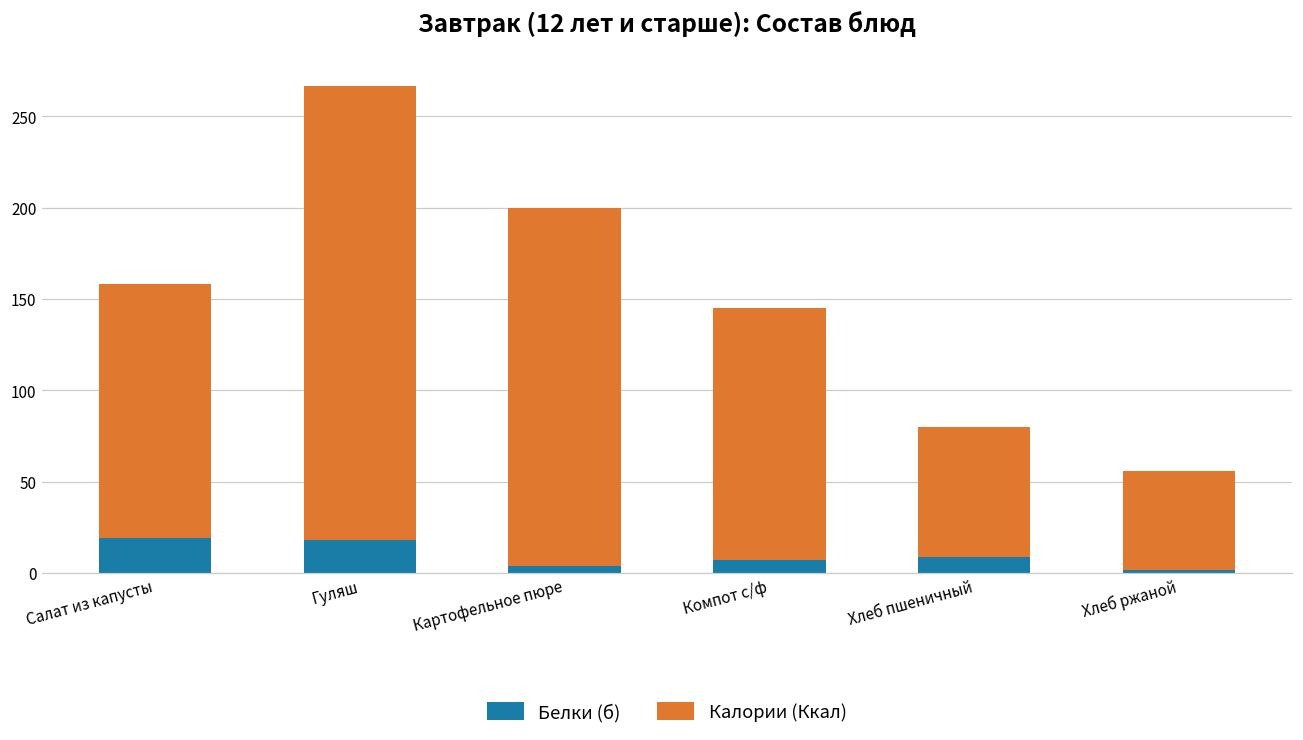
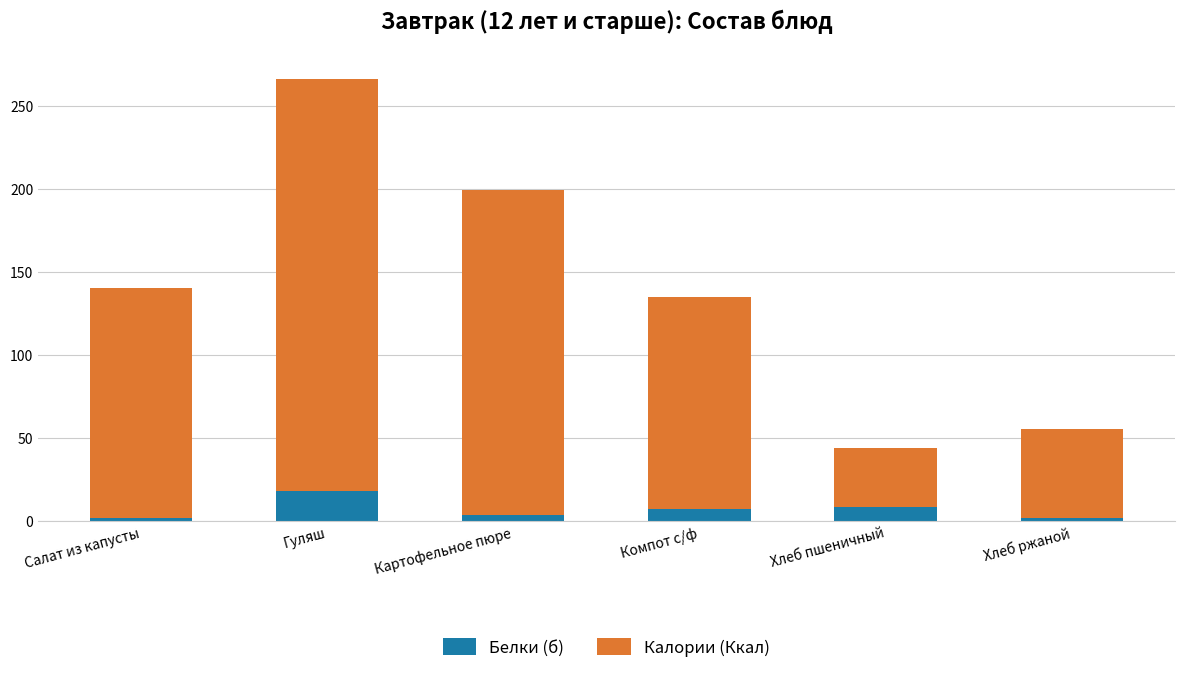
  {
    "Белки (б)": {
-     "Салат из капусты": 19,
+     "Салат из капусты": 2,
      "Гуляш": 18,
      "Картофельное пюре": 4,
      "Компот с/ф": 7,
      "Хлеб пшеничный": 9,
      "Хлеб ржаной": 2
    },
    "Калории (Ккал)": {
      "Салат из капусты": 139,
      "Гуляш": 249,
      "Картофельное пюре": 196,
-     "Компот с/ф": 138,
-     "Хлеб пшеничный": 71,
+     "Компот с/ф": 128,
+     "Хлеб пшеничный": 35,
      "Хлеб ржаной": 54
    }
  }
